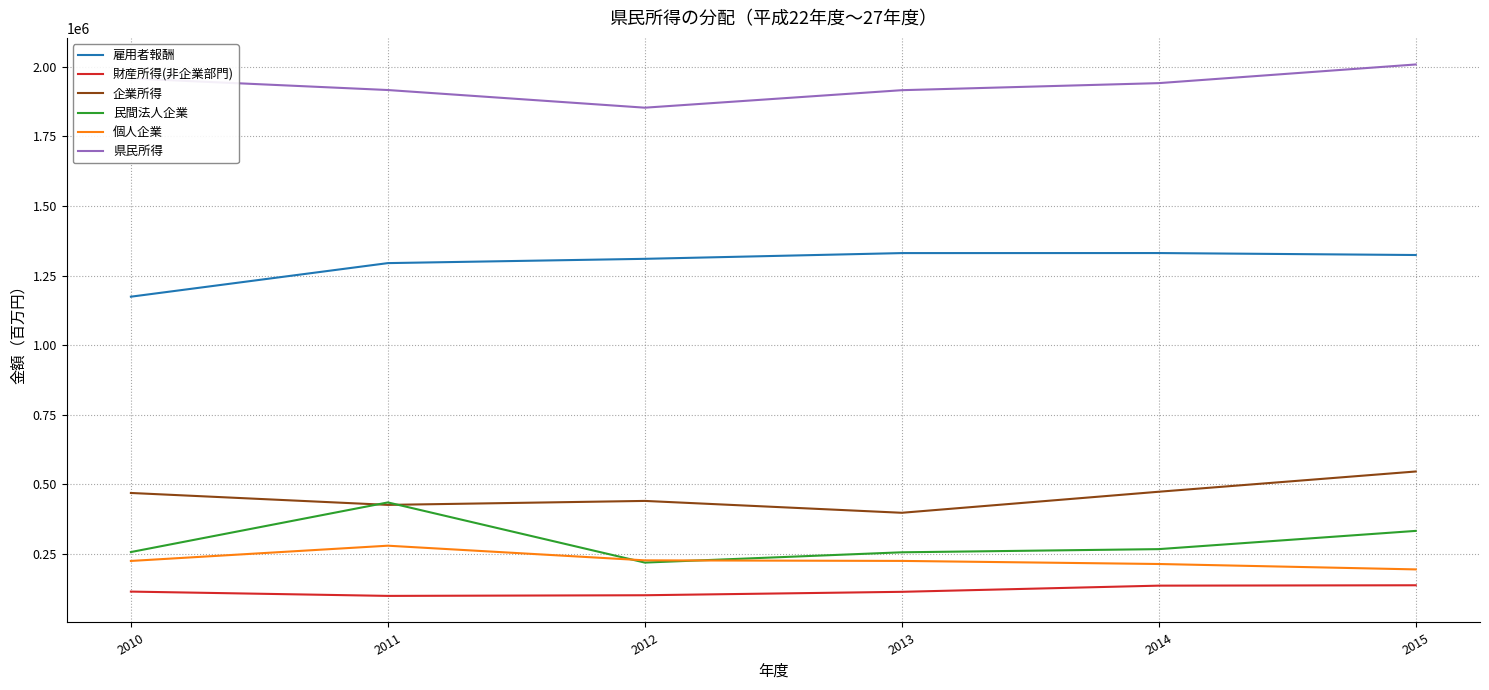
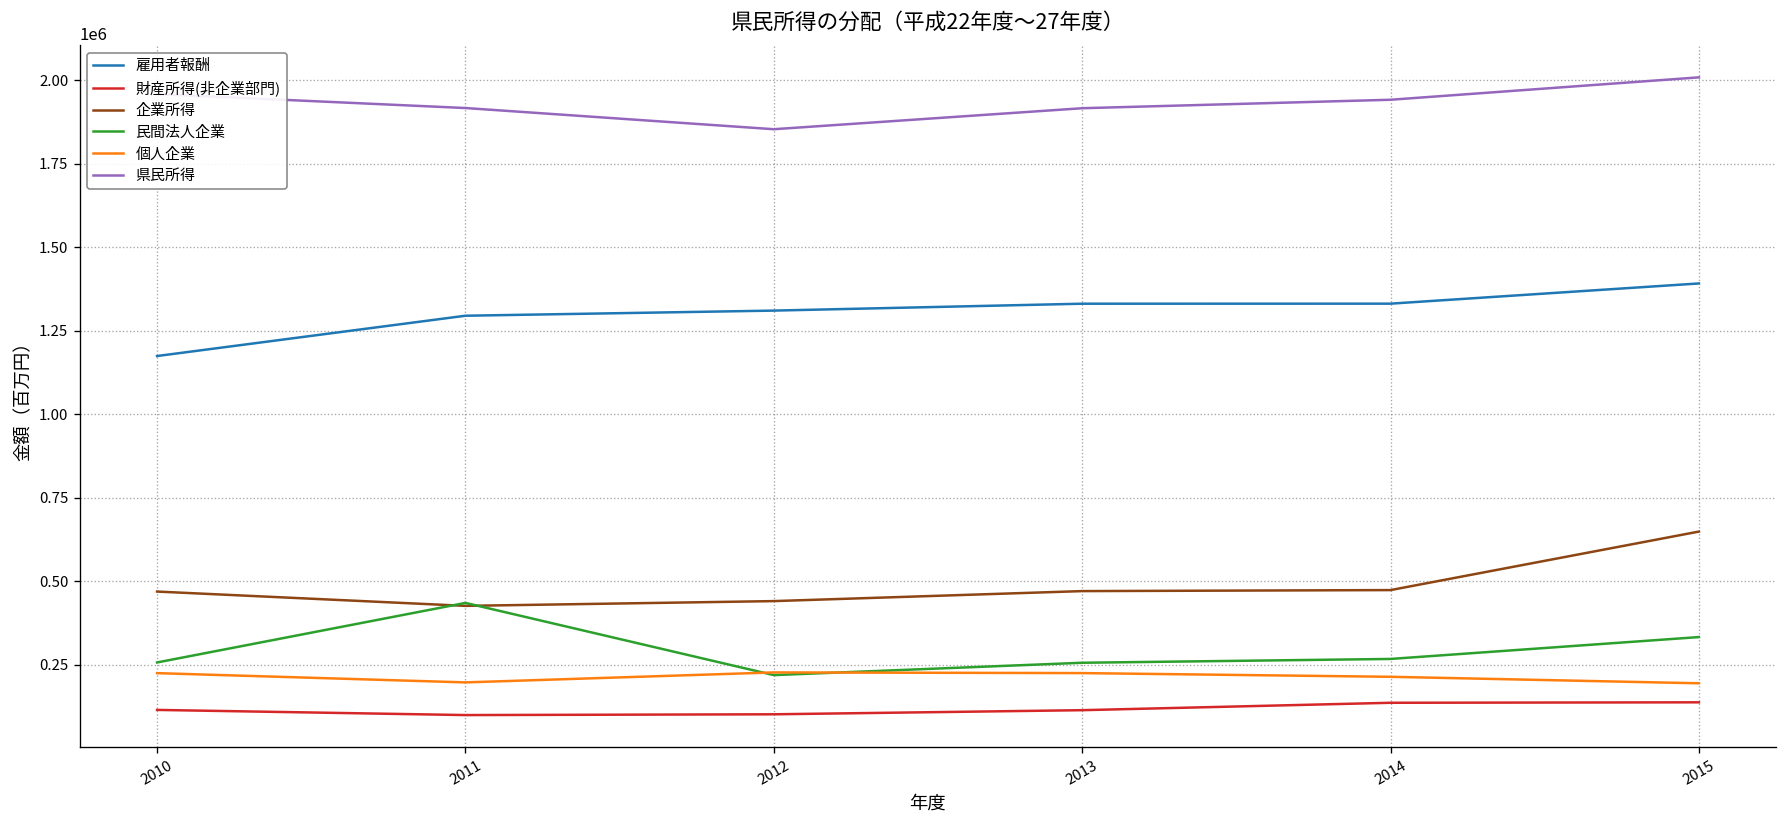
  {
    "雇用者報酬": {
      "2010": 1170000,
      "2011": 1290000,
      "2012": 1310000,
      "2013": 1330000,
      "2014": 1330000,
-     "2015": 1320000
+     "2015": 1390000
    },
    "財産所得(非企業部門)": {
      "2010": 120000,
      "2011": 100000,
      "2012": 100000,
      "2013": 110000,
      "2014": 140000,
      "2015": 140000
    },
    "企業所得": {
      "2010": 470000,
      "2012": 440000,
-     "2013": 400000,
+     "2013": 470000,
      "2014": 470000,
-     "2015": 550000
+     "2015": 650000
    },
    "民間法人企業": {
      "2010": 260000,
      "2013": 260000,
      "2014": 270000,
      "2015": 330000
    },
    "個人企業": {
      "2010": 230000,
-     "2011": 280000,
+     "2011": 200000,
      "2013": 230000,
      "2014": 210000,
      "2015": 190000
    },
    "県民所得": {
      "2011": 1920000,
      "2012": 1850000,
      "2013": 1920000,
      "2014": 1940000,
      "2015": 2010000
    }
  }
